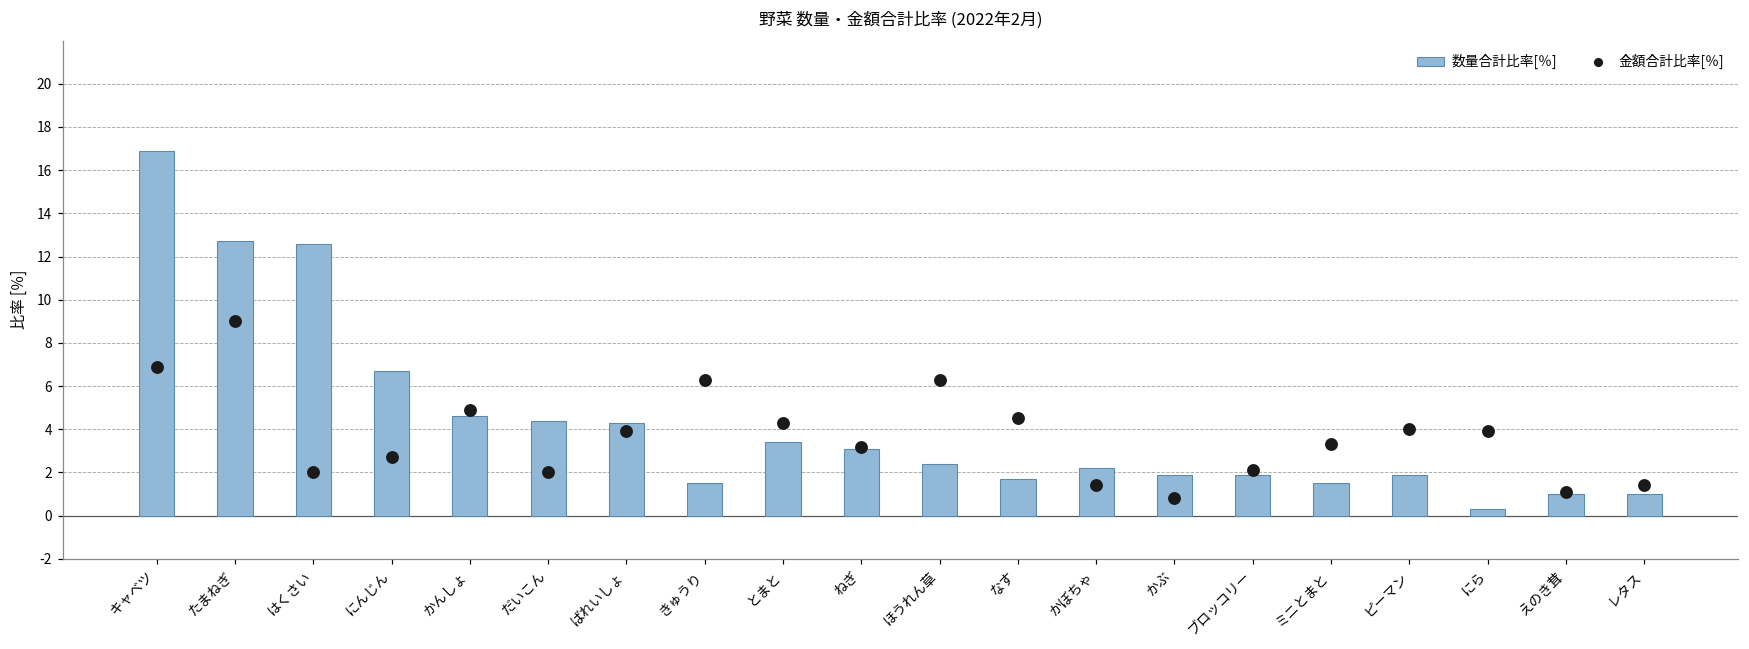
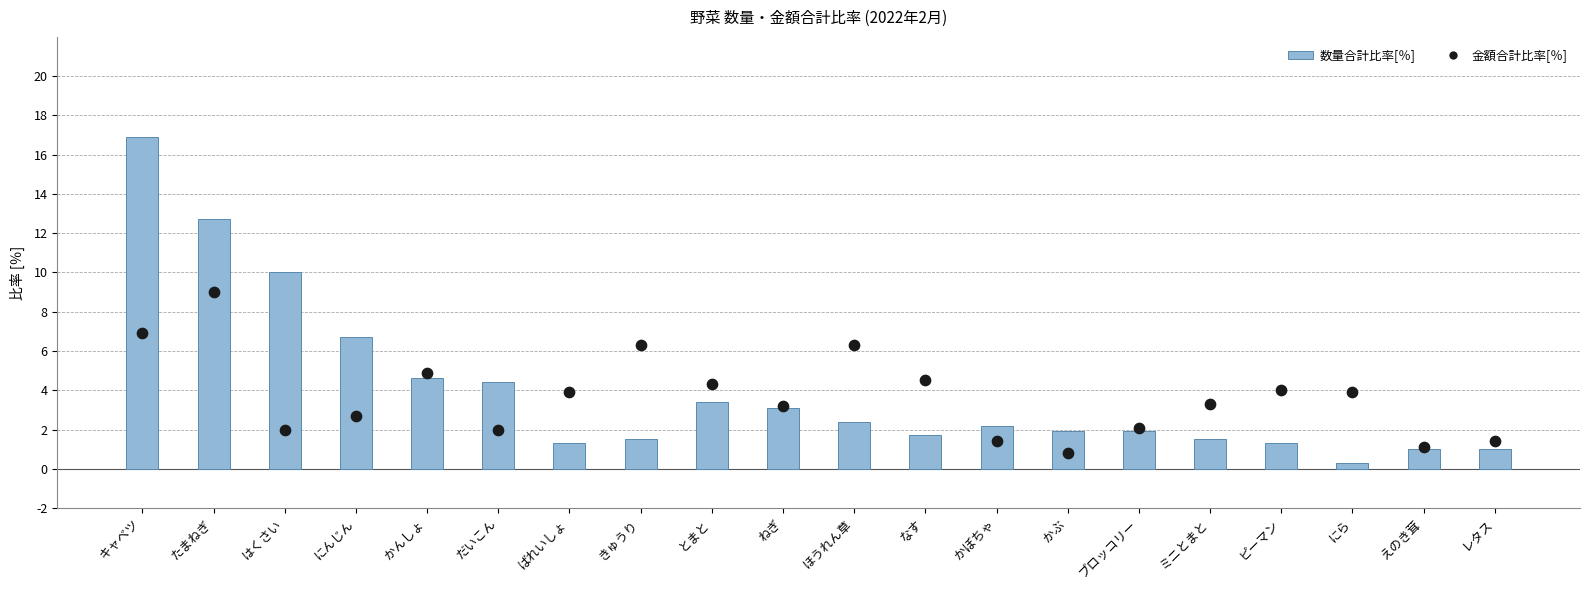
  {
    "数量合計比率[％]": {
      "キャベツ": 16.9,
      "たまねぎ": 12.7,
-     "はくさい": 12.6,
+     "はくさい": 10.0,
      "にんじん": 6.7,
      "かんしょ": 4.6,
      "だいこん": 4.4,
-     "ばれいしょ": 4.3,
+     "ばれいしょ": 1.3,
      "きゅうり": 1.5,
      "とまと": 3.4,
      "ねぎ": 3.1,
      "ほうれん草": 2.4,
      "なす": 1.7,
      "かぼちゃ": 2.2,
      "かぶ": 1.9,
      "ブロッコリー": 1.9,
      "ミニとまと": 1.5,
-     "ピーマン": 1.9,
+     "ピーマン": 1.3,
      "にら": 0.3,
      "えのき茸": 1.0,
      "レタス": 1.0
    }
  }
